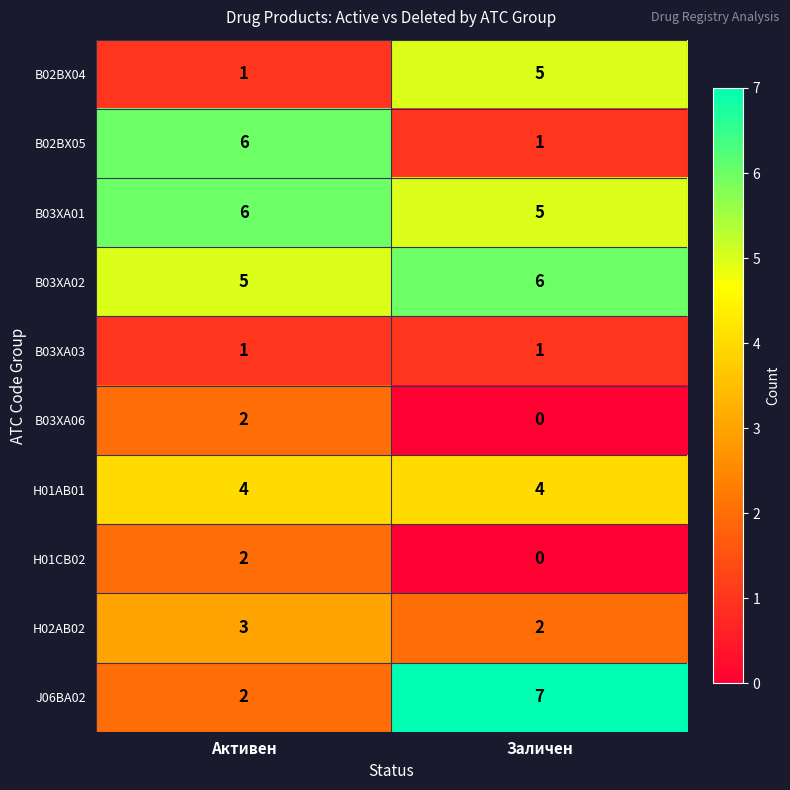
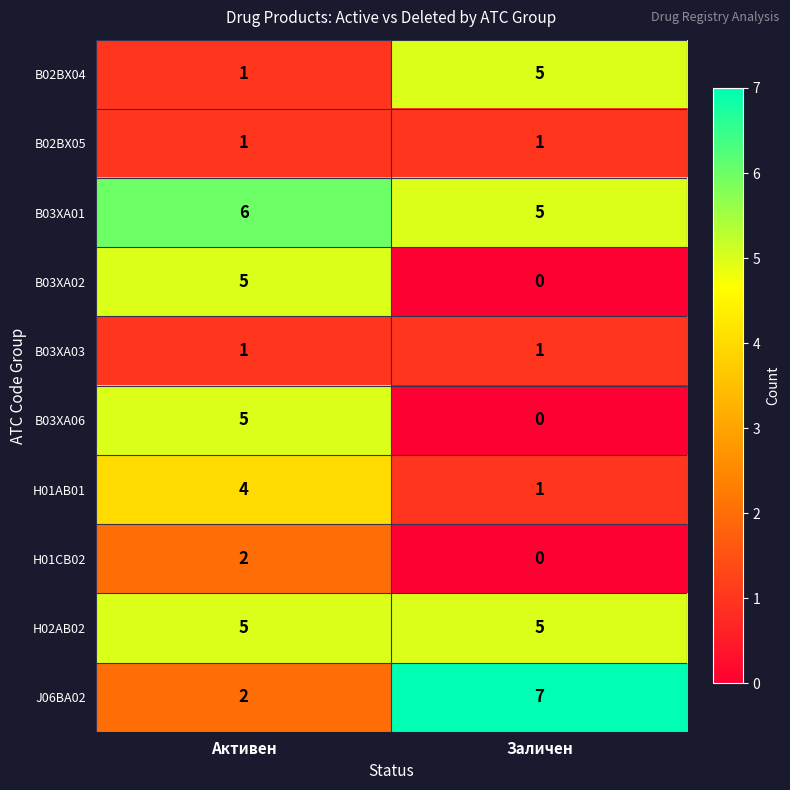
  {
    "B02BX04": {
      "Активен": 1,
      "Заличен": 5
    },
    "B02BX05": {
-     "Активен": 6,
+     "Активен": 1,
      "Заличен": 1
    },
    "B03XA01": {
      "Активен": 6,
      "Заличен": 5
    },
    "B03XA02": {
      "Активен": 5,
-     "Заличен": 6
+     "Заличен": 0
    },
    "B03XA03": {
      "Активен": 1,
      "Заличен": 1
    },
    "B03XA06": {
-     "Активен": 2,
+     "Активен": 5,
      "Заличен": 0
    },
    "H01AB01": {
      "Активен": 4,
-     "Заличен": 4
+     "Заличен": 1
    },
    "H01CB02": {
      "Активен": 2,
      "Заличен": 0
    },
    "H02AB02": {
-     "Активен": 3,
-     "Заличен": 2
+     "Активен": 5,
+     "Заличен": 5
    },
    "J06BA02": {
      "Активен": 2,
      "Заличен": 7
    }
  }
